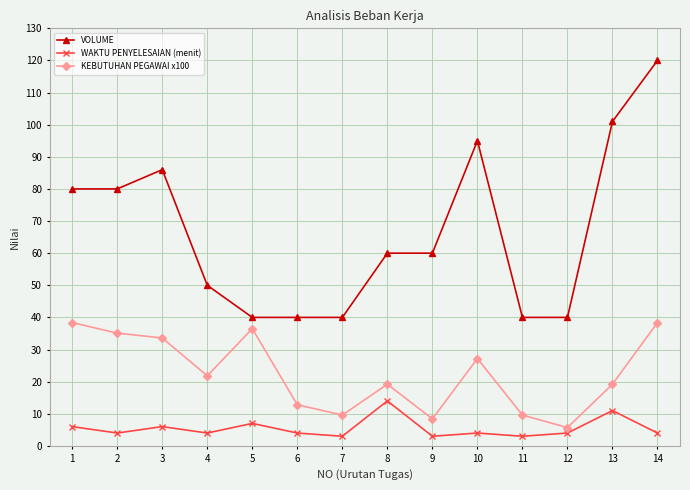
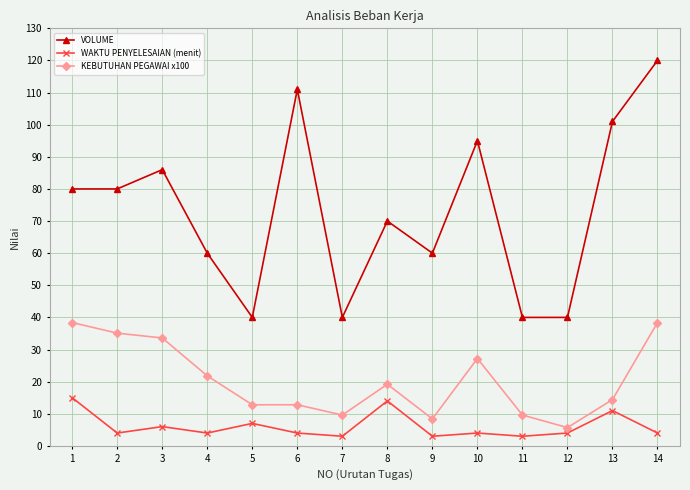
  {
    "VOLUME": {
      "1": 80,
      "2": 80,
      "3": 86,
-     "4": 50,
+     "4": 60,
      "5": 40,
-     "6": 40,
+     "6": 111,
      "7": 40,
-     "8": 60,
+     "8": 70,
      "9": 60,
      "10": 95,
      "11": 40,
      "12": 40,
      "13": 101,
      "14": 120
    },
    "WAKTU PENYELESAIAN (menit)": {
-     "1": 6,
+     "1": 15,
      "2": 4,
      "3": 6,
      "4": 4,
      "5": 7,
      "6": 4,
      "7": 3,
      "8": 14,
      "9": 3,
      "10": 4,
      "11": 3,
      "12": 4,
      "13": 11,
      "14": 4
    },
    "KEBUTUHAN PEGAWAI x100": {
      "1": 38,
      "2": 35,
      "3": 34,
      "4": 22,
-     "5": 37,
+     "5": 13,
      "6": 13,
      "7": 10,
      "8": 19,
      "9": 8,
      "10": 27,
      "11": 10,
      "12": 6,
-     "13": 19,
+     "13": 14,
      "14": 38
    }
  }
